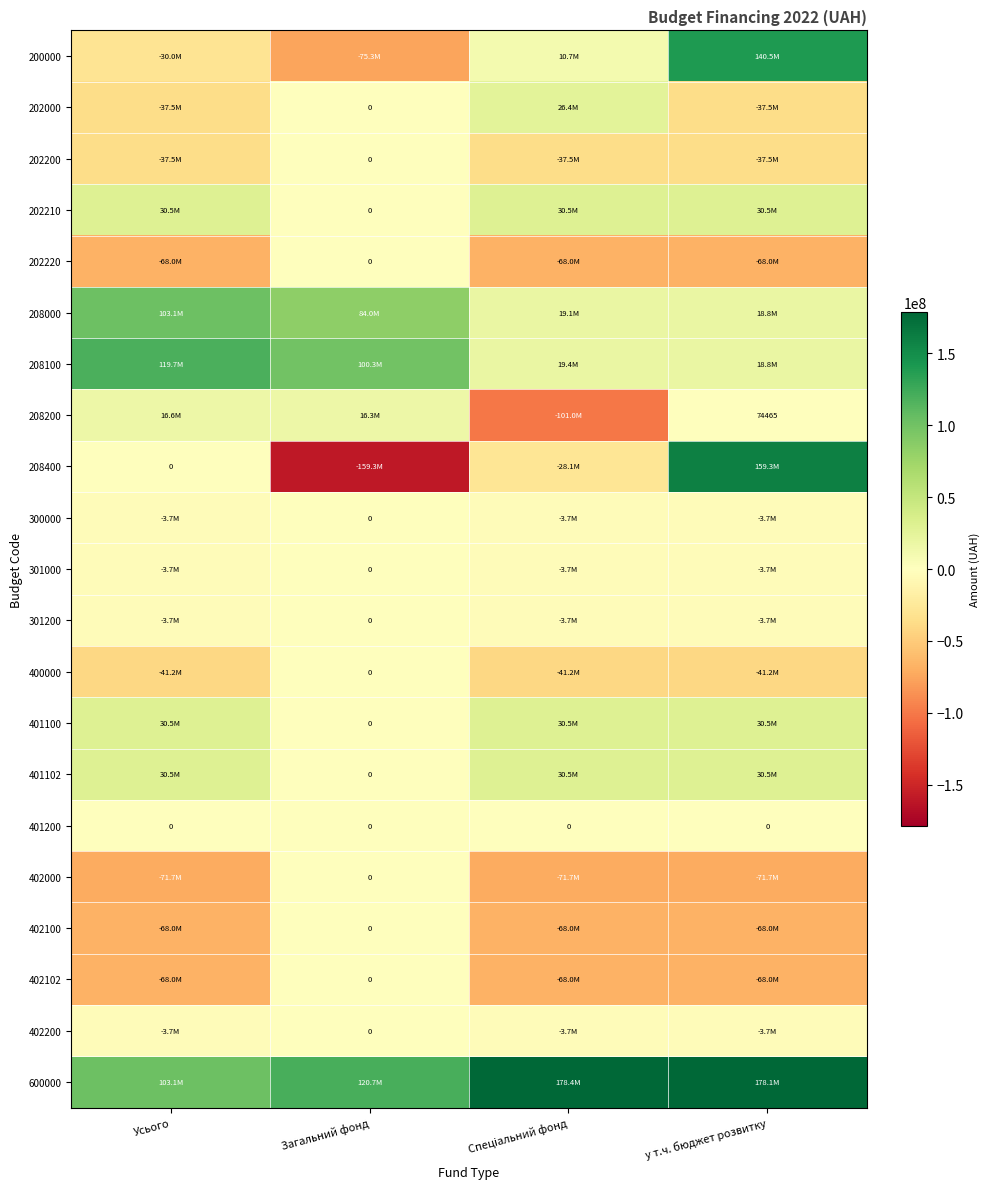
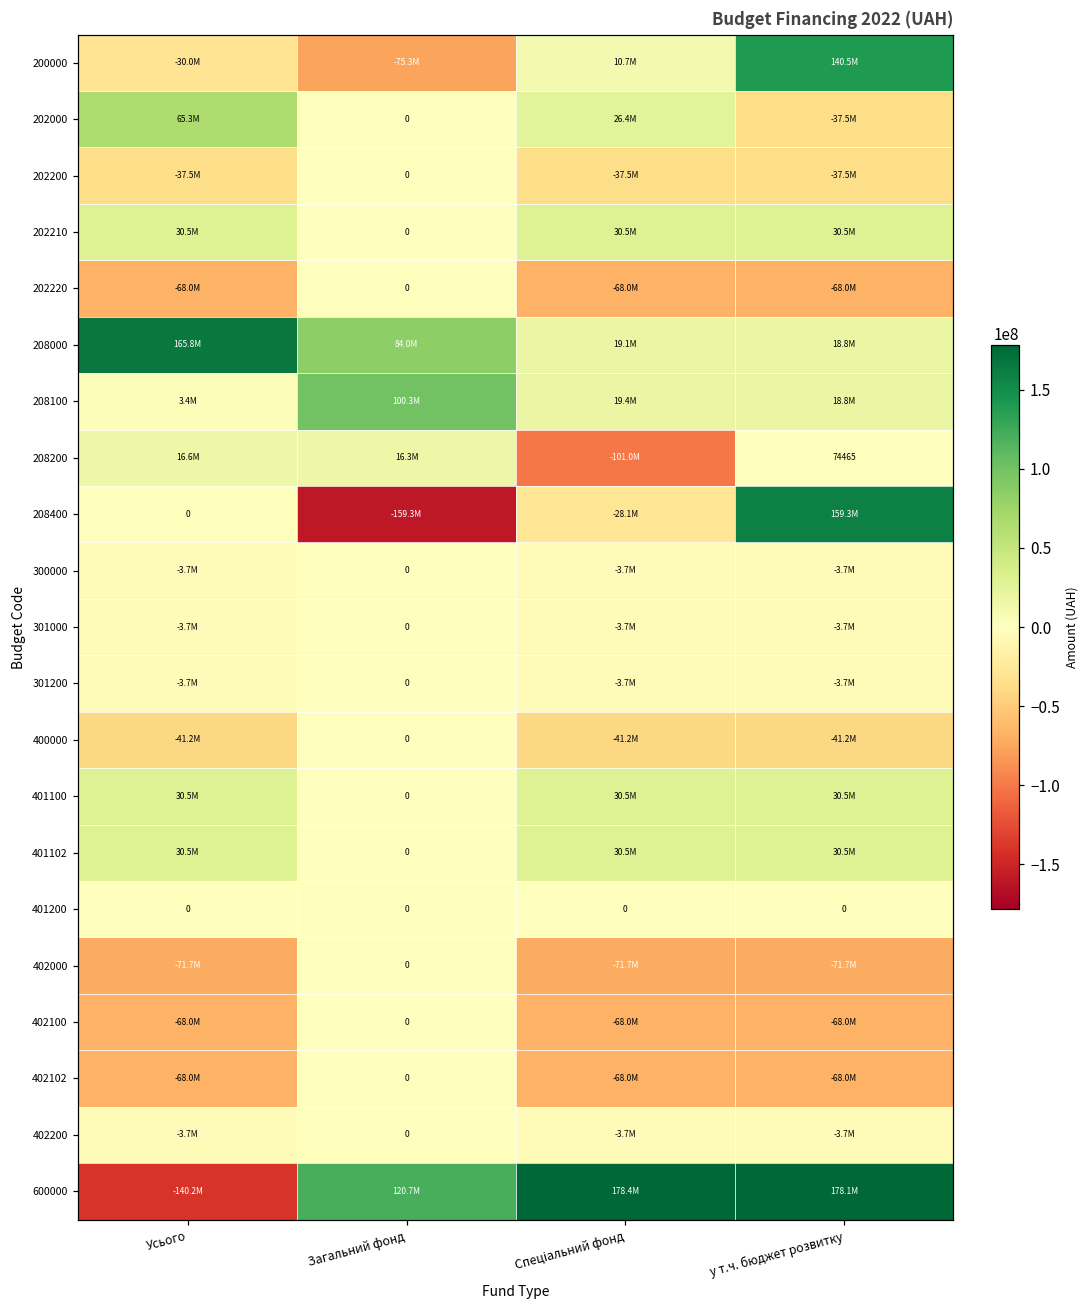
  {
    "200000": {
      "Усього": "-30.0M",
      "Загальний фонд": "-75.3M",
      "Спеціальний фонд": "10.7M",
      "у т.ч. бюджет розвитку": "140.5M"
    },
    "202000": {
-     "Усього": "-37.5M",
+     "Усього": "65.3M",
      "Загальний фонд": "0",
      "Спеціальний фонд": "26.4M",
      "у т.ч. бюджет розвитку": "-37.5M"
    },
    "202200": {
      "Усього": "-37.5M",
      "Загальний фонд": "0",
      "Спеціальний фонд": "-37.5M",
      "у т.ч. бюджет розвитку": "-37.5M"
    },
    "202210": {
      "Усього": "30.5M",
      "Загальний фонд": "0",
      "Спеціальний фонд": "30.5M",
      "у т.ч. бюджет розвитку": "30.5M"
    },
    "202220": {
      "Усього": "-68.0M",
      "Загальний фонд": "0",
      "Спеціальний фонд": "-68.0M",
      "у т.ч. бюджет розвитку": "-68.0M"
    },
    "208000": {
-     "Усього": "103.1M",
+     "Усього": "165.8M",
      "Загальний фонд": "84.0M",
      "Спеціальний фонд": "19.1M",
      "у т.ч. бюджет розвитку": "18.8M"
    },
    "208100": {
-     "Усього": "119.7M",
+     "Усього": "3.4M",
      "Загальний фонд": "100.3M",
      "Спеціальний фонд": "19.4M",
      "у т.ч. бюджет розвитку": "18.8M"
    },
    "208200": {
      "Усього": "16.6M",
      "Загальний фонд": "16.3M",
      "Спеціальний фонд": "-101.0M",
      "у т.ч. бюджет розвитку": "74465"
    },
    "208400": {
      "Усього": "0",
      "Загальний фонд": "-159.3M",
      "Спеціальний фонд": "-28.1M",
      "у т.ч. бюджет розвитку": "159.3M"
    },
    "300000": {
      "Усього": "-3.7M",
      "Загальний фонд": "0",
      "Спеціальний фонд": "-3.7M",
      "у т.ч. бюджет розвитку": "-3.7M"
    },
    "301000": {
      "Усього": "-3.7M",
      "Загальний фонд": "0",
      "Спеціальний фонд": "-3.7M",
      "у т.ч. бюджет розвитку": "-3.7M"
    },
    "301200": {
      "Усього": "-3.7M",
      "Загальний фонд": "0",
      "Спеціальний фонд": "-3.7M",
      "у т.ч. бюджет розвитку": "-3.7M"
    },
    "400000": {
      "Усього": "-41.2M",
      "Загальний фонд": "0",
      "Спеціальний фонд": "-41.2M",
      "у т.ч. бюджет розвитку": "-41.2M"
    },
    "401100": {
      "Усього": "30.5M",
      "Загальний фонд": "0",
      "Спеціальний фонд": "30.5M",
      "у т.ч. бюджет розвитку": "30.5M"
    },
    "401102": {
      "Усього": "30.5M",
      "Загальний фонд": "0",
      "Спеціальний фонд": "30.5M",
      "у т.ч. бюджет розвитку": "30.5M"
    },
    "401200": {
      "Усього": "0",
      "Загальний фонд": "0",
      "Спеціальний фонд": "0",
      "у т.ч. бюджет розвитку": "0"
    },
    "402000": {
      "Усього": "-71.7M",
      "Загальний фонд": "0",
      "Спеціальний фонд": "-71.7M",
      "у т.ч. бюджет розвитку": "-71.7M"
    },
    "402100": {
      "Усього": "-68.0M",
      "Загальний фонд": "0",
      "Спеціальний фонд": "-68.0M",
      "у т.ч. бюджет розвитку": "-68.0M"
    },
    "402102": {
      "Усього": "-68.0M",
      "Загальний фонд": "0",
      "Спеціальний фонд": "-68.0M",
      "у т.ч. бюджет розвитку": "-68.0M"
    },
    "402200": {
      "Усього": "-3.7M",
      "Загальний фонд": "0",
      "Спеціальний фонд": "-3.7M",
      "у т.ч. бюджет розвитку": "-3.7M"
    },
    "600000": {
-     "Усього": "103.1M",
+     "Усього": "-140.2M",
      "Загальний фонд": "120.7M",
      "Спеціальний фонд": "178.4M",
      "у т.ч. бюджет розвитку": "178.1M"
    }
  }
